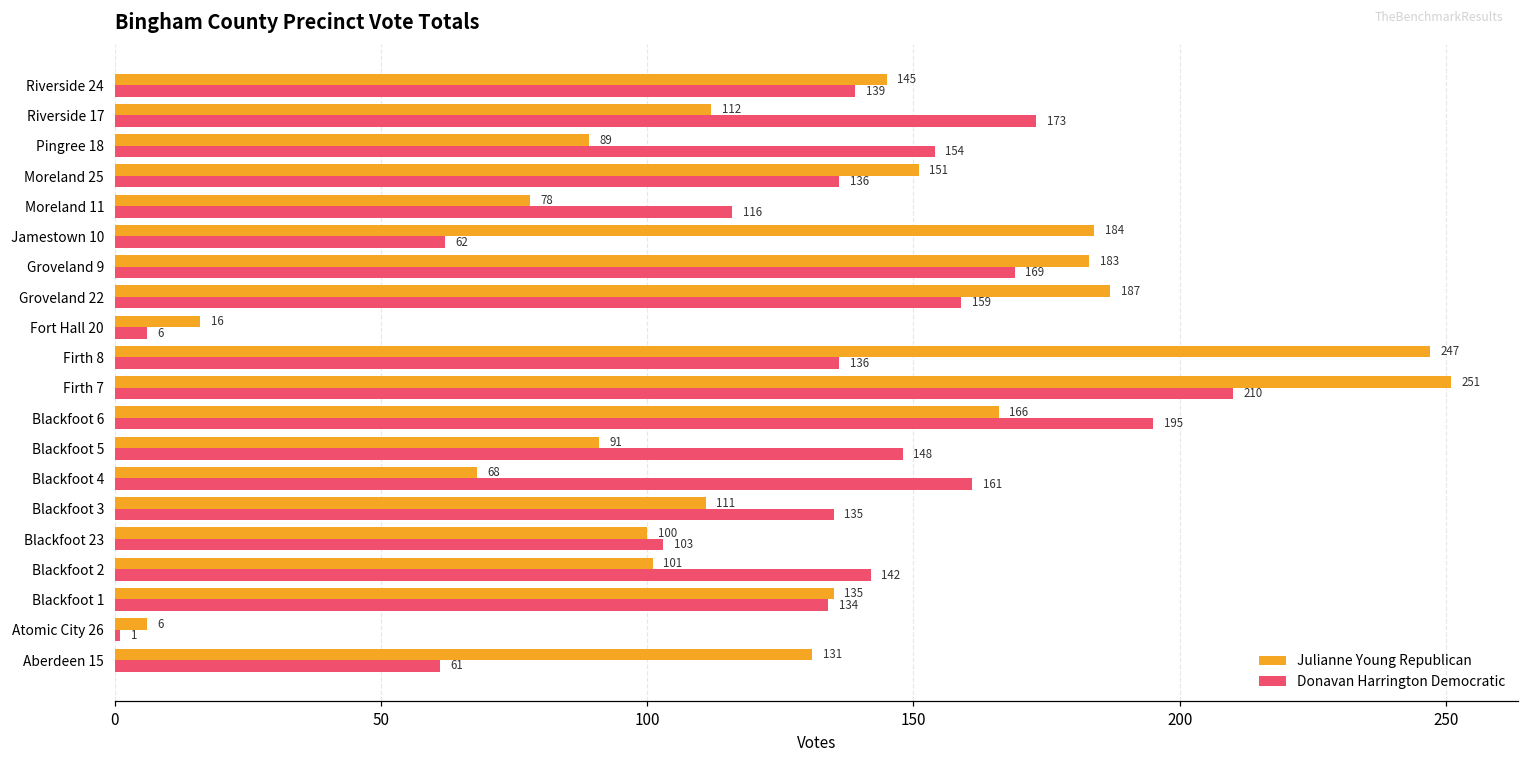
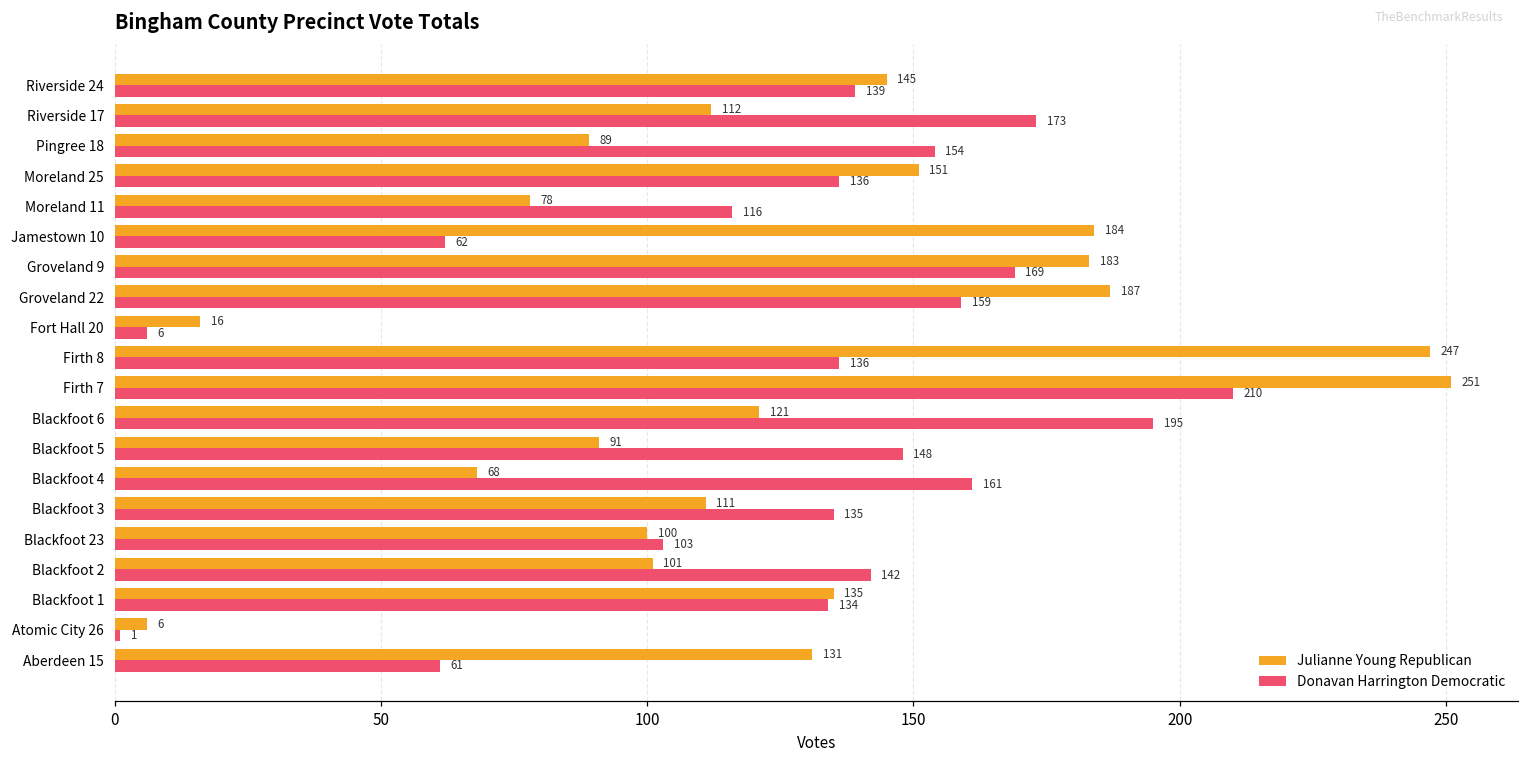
  {
    "Julianne Young Republican": {
      "Riverside 24": 145,
      "Riverside 17": 112,
      "Pingree 18": 89,
      "Moreland 25": 151,
      "Moreland 11": 78,
      "Jamestown 10": 184,
      "Groveland 9": 183,
      "Groveland 22": 187,
      "Fort Hall 20": 16,
      "Firth 8": 247,
      "Firth 7": 251,
-     "Blackfoot 6": 166,
+     "Blackfoot 6": 121,
      "Blackfoot 5": 91,
      "Blackfoot 4": 68,
      "Blackfoot 3": 111,
      "Blackfoot 23": 100,
      "Blackfoot 2": 101,
      "Blackfoot 1": 135,
      "Atomic City 26": 6,
      "Aberdeen 15": 131
    },
    "Donavan Harrington Democratic": {
      "Riverside 24": 139,
      "Riverside 17": 173,
      "Pingree 18": 154,
      "Moreland 25": 136,
      "Moreland 11": 116,
      "Jamestown 10": 62,
      "Groveland 9": 169,
      "Groveland 22": 159,
      "Fort Hall 20": 6,
      "Firth 8": 136,
      "Firth 7": 210,
      "Blackfoot 6": 195,
      "Blackfoot 5": 148,
      "Blackfoot 4": 161,
      "Blackfoot 3": 135,
      "Blackfoot 23": 103,
      "Blackfoot 2": 142,
      "Blackfoot 1": 134,
      "Atomic City 26": 1,
      "Aberdeen 15": 61
    }
  }
